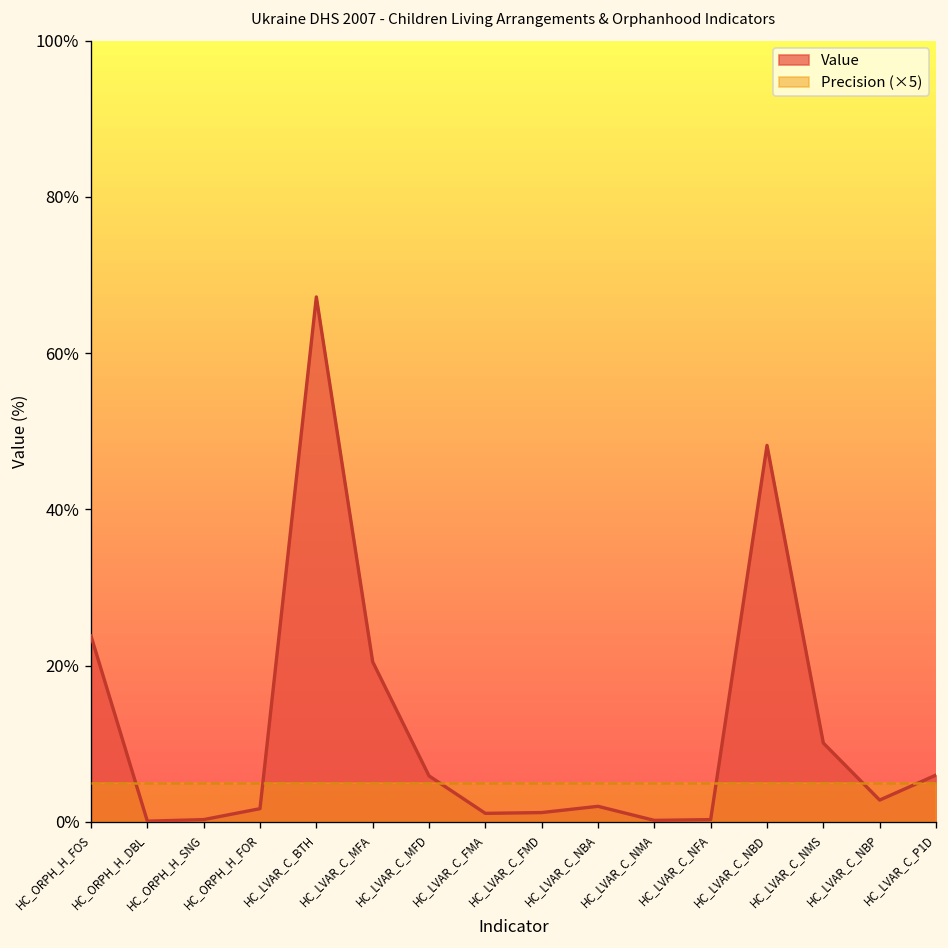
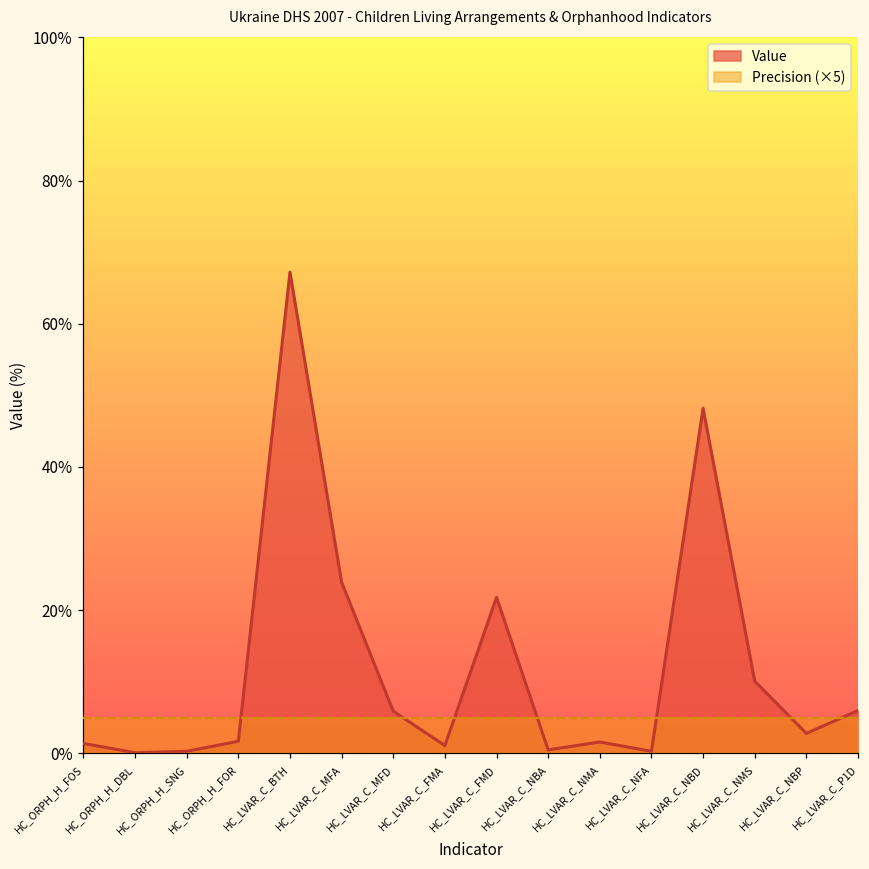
  {
    "Value": {
-     "HC_ORPH_H_FOS": "24%",
+     "HC_ORPH_H_FOS": "1%",
      "HC_ORPH_H_DBL": "0%",
      "HC_ORPH_H_SNG": "0%",
      "HC_ORPH_H_FOR": "2%",
      "HC_LVAR_C_BTH": "67%",
-     "HC_LVAR_C_MFA": "21%",
+     "HC_LVAR_C_MFA": "24%",
      "HC_LVAR_C_MFD": "6%",
      "HC_LVAR_C_FMA": "1%",
-     "HC_LVAR_C_FMD": "1%",
-     "HC_LVAR_C_NBA": "2%",
-     "HC_LVAR_C_NMA": "0%",
+     "HC_LVAR_C_FMD": "22%",
+     "HC_LVAR_C_NBA": "1%",
+     "HC_LVAR_C_NMA": "2%",
      "HC_LVAR_C_NFA": "0%",
      "HC_LVAR_C_NBD": "48%",
      "HC_LVAR_C_NMS": "10%",
      "HC_LVAR_C_NBP": "3%",
      "HC_LVAR_C_P1D": "6%"
    },
    "Precision (×5)": {
      "HC_ORPH_H_FOS": "5%",
      "HC_ORPH_H_DBL": "5%",
      "HC_ORPH_H_SNG": "5%",
      "HC_ORPH_H_FOR": "5%",
      "HC_LVAR_C_BTH": "5%",
      "HC_LVAR_C_MFA": "5%",
      "HC_LVAR_C_MFD": "5%",
      "HC_LVAR_C_FMA": "5%",
      "HC_LVAR_C_FMD": "5%",
      "HC_LVAR_C_NBA": "5%",
      "HC_LVAR_C_NMA": "5%",
      "HC_LVAR_C_NFA": "5%",
      "HC_LVAR_C_NBD": "5%",
      "HC_LVAR_C_NMS": "5%",
      "HC_LVAR_C_NBP": "5%",
      "HC_LVAR_C_P1D": "5%"
    }
  }
